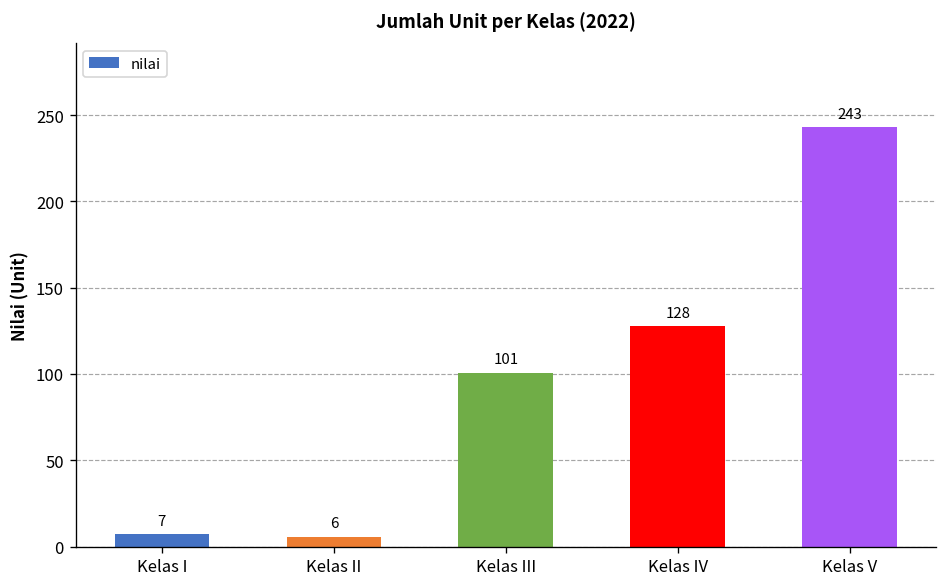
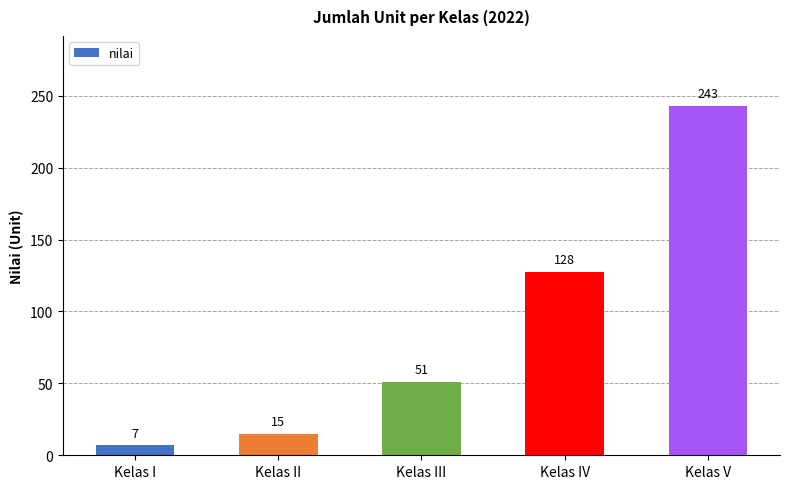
  {
    "Kelas I": 7,
-   "Kelas II": 6,
-   "Kelas III": 101,
+   "Kelas II": 15,
+   "Kelas III": 51,
    "Kelas IV": 128,
    "Kelas V": 243
  }
